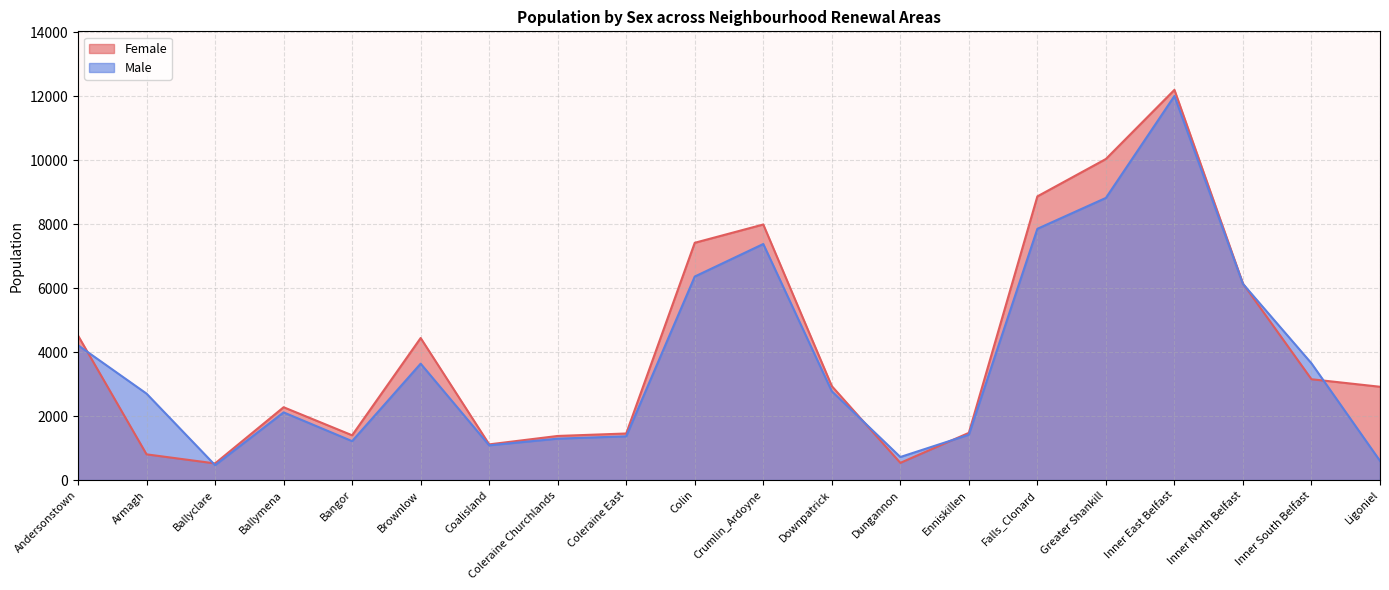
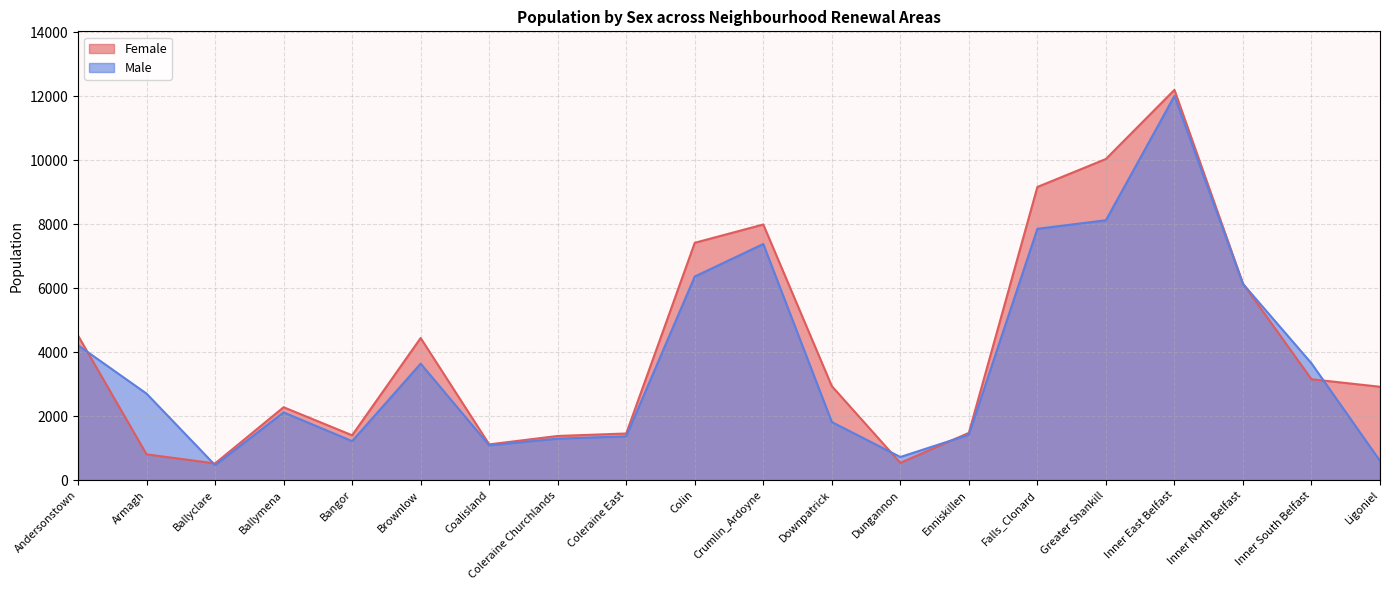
  {
    "Female": {
      "Andersonstown": 4500,
      "Armagh": 800,
      "Ballymena": 2300,
      "Bangor": 1400,
      "Brownlow": 4400,
      "Coleraine Churchlands": 1400,
      "Coleraine East": 1500,
      "Colin": 7400,
      "Crumlin_Ardoyne": 8000,
      "Downpatrick": 2900,
      "Dungannon": 500,
-     "Falls_Clonard": 8900,
+     "Falls_Clonard": 9200,
      "Greater Shankill": 10000,
      "Inner East Belfast": 12200,
      "Inner South Belfast": 3200,
      "Ligoniel": 2900
    },
    "Male": {
      "Andersonstown": 4200,
      "Armagh": 2700,
      "Ballymena": 2100,
      "Bangor": 1200,
      "Brownlow": 3600,
      "Coleraine Churchlands": 1300,
      "Coleraine East": 1400,
      "Colin": 6400,
      "Crumlin_Ardoyne": 7400,
-     "Downpatrick": 2800,
+     "Downpatrick": 1800,
      "Dungannon": 700,
      "Falls_Clonard": 7900,
-     "Greater Shankill": 8800,
+     "Greater Shankill": 8100,
      "Inner East Belfast": 12000,
      "Inner South Belfast": 3600,
      "Ligoniel": 600
    }
  }
